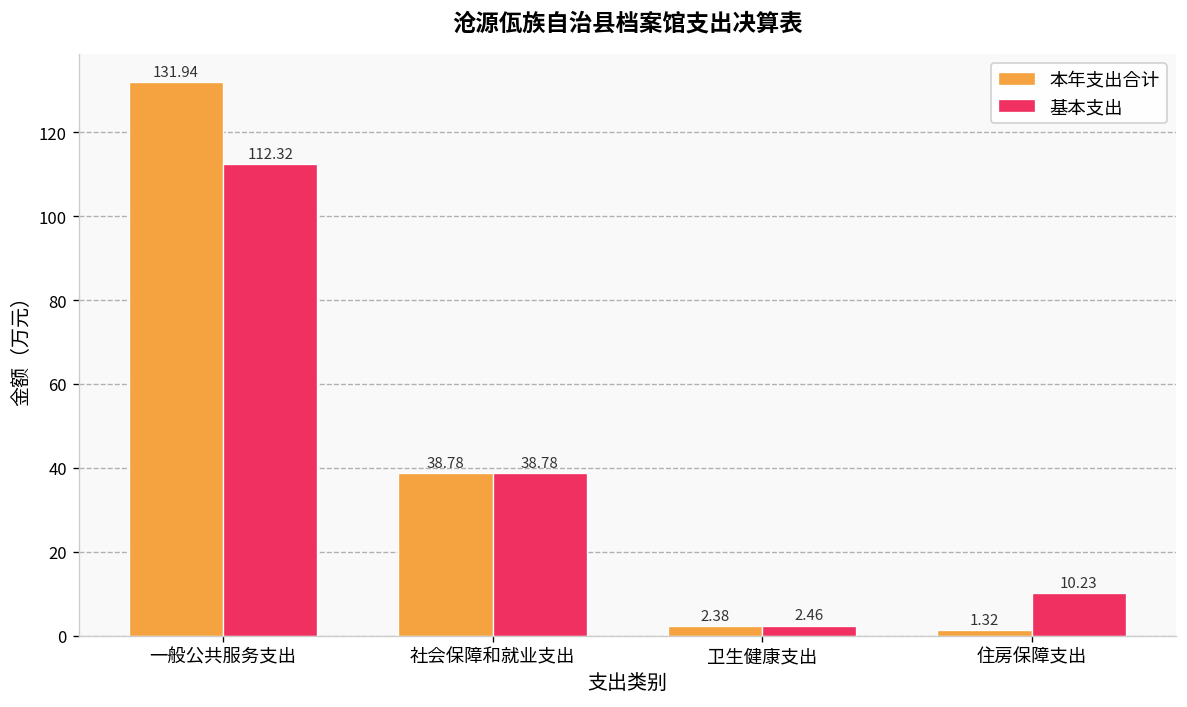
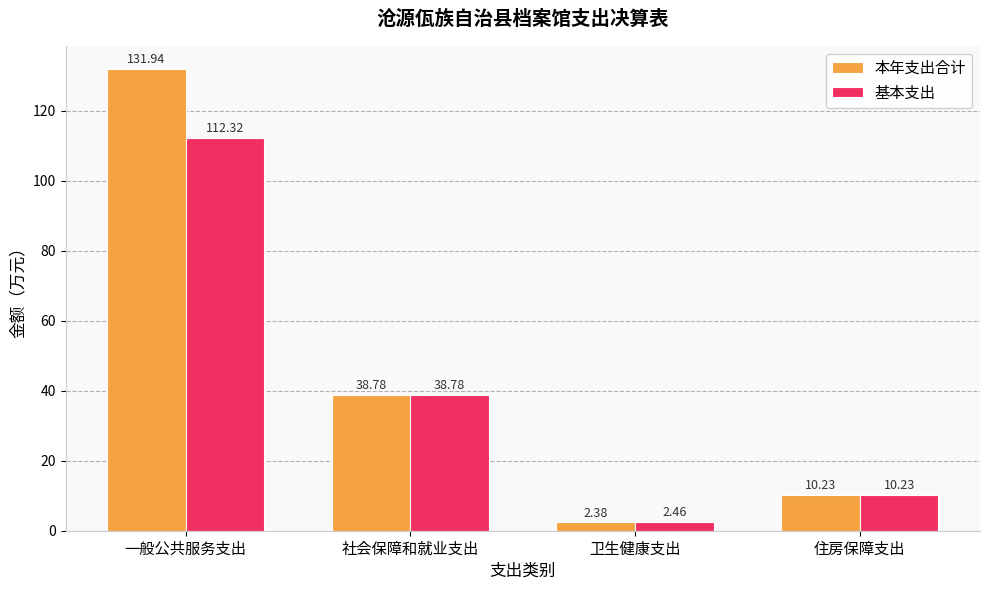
  {
    "本年支出合计": {
      "一般公共服务支出": 131.94,
      "社会保障和就业支出": 38.78,
      "卫生健康支出": 2.38,
-     "住房保障支出": 1.32
+     "住房保障支出": 10.23
    },
    "基本支出": {
      "一般公共服务支出": 112.32,
      "社会保障和就业支出": 38.78,
      "卫生健康支出": 2.46,
      "住房保障支出": 10.23
    }
  }
